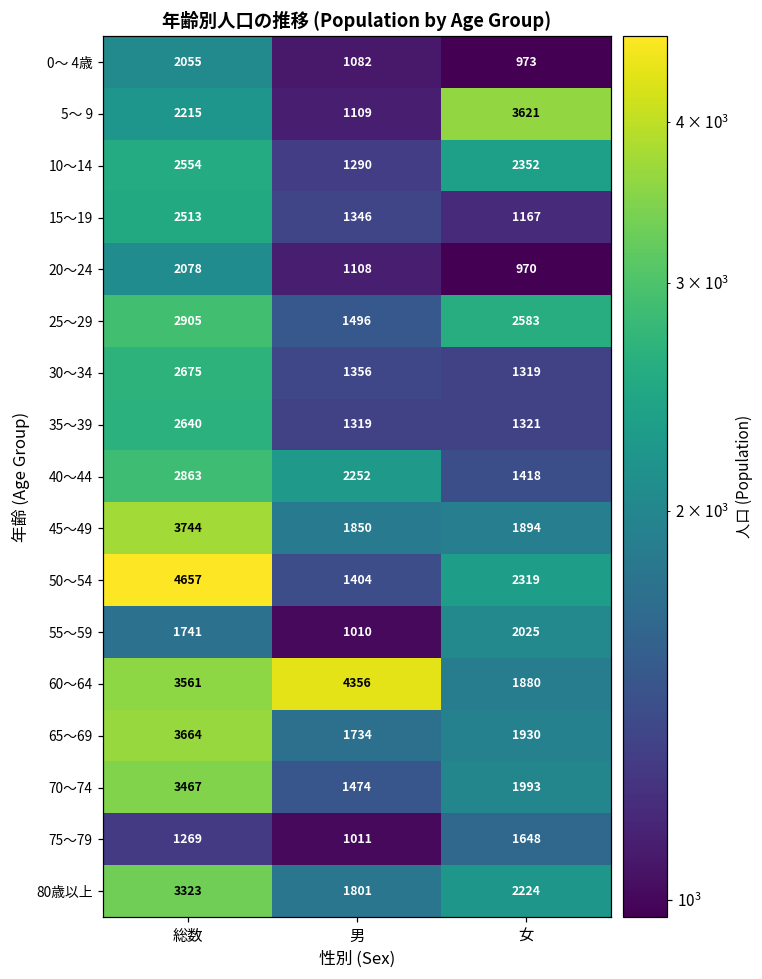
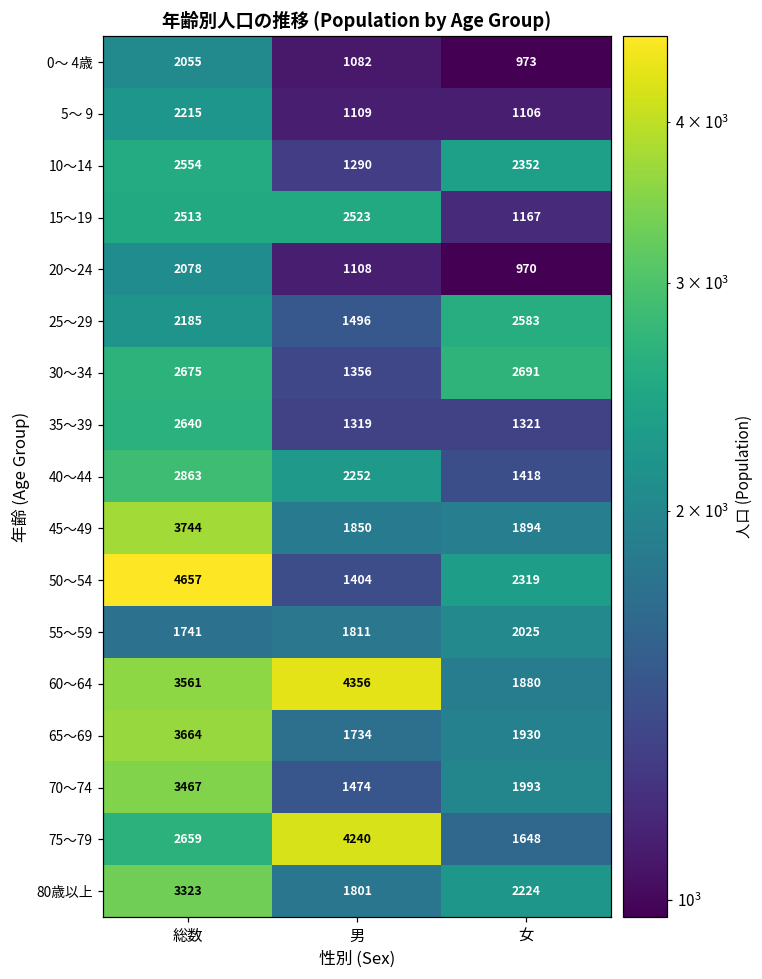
  {
    "0～ 4歳": {
      "総数": 2055,
      "男": 1082,
      "女": 973
    },
    "5～ 9": {
      "総数": 2215,
      "男": 1109,
-     "女": 3621
+     "女": 1106
    },
    "10～14": {
      "総数": 2554,
      "男": 1290,
      "女": 2352
    },
    "15～19": {
      "総数": 2513,
-     "男": 1346,
+     "男": 2523,
      "女": 1167
    },
    "20～24": {
      "総数": 2078,
      "男": 1108,
      "女": 970
    },
    "25～29": {
-     "総数": 2905,
+     "総数": 2185,
      "男": 1496,
      "女": 2583
    },
    "30～34": {
      "総数": 2675,
      "男": 1356,
-     "女": 1319
+     "女": 2691
    },
    "35～39": {
      "総数": 2640,
      "男": 1319,
      "女": 1321
    },
    "40～44": {
      "総数": 2863,
      "男": 2252,
      "女": 1418
    },
    "45～49": {
      "総数": 3744,
      "男": 1850,
      "女": 1894
    },
    "50～54": {
      "総数": 4657,
      "男": 1404,
      "女": 2319
    },
    "55～59": {
      "総数": 1741,
-     "男": 1010,
+     "男": 1811,
      "女": 2025
    },
    "60～64": {
      "総数": 3561,
      "男": 4356,
      "女": 1880
    },
    "65～69": {
      "総数": 3664,
      "男": 1734,
      "女": 1930
    },
    "70～74": {
      "総数": 3467,
      "男": 1474,
      "女": 1993
    },
    "75～79": {
-     "総数": 1269,
-     "男": 1011,
+     "総数": 2659,
+     "男": 4240,
      "女": 1648
    },
    "80歳以上": {
      "総数": 3323,
      "男": 1801,
      "女": 2224
    }
  }
